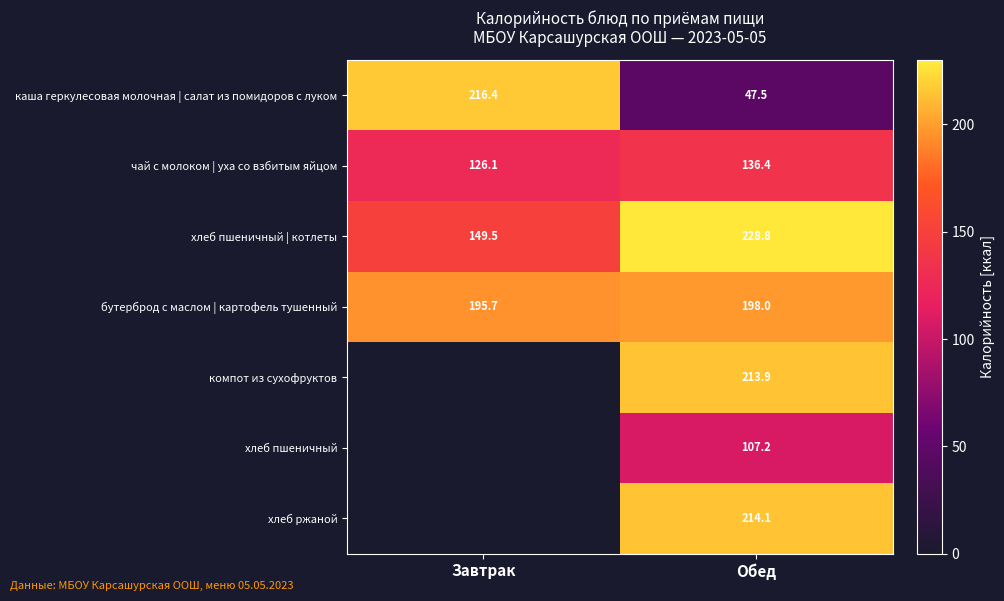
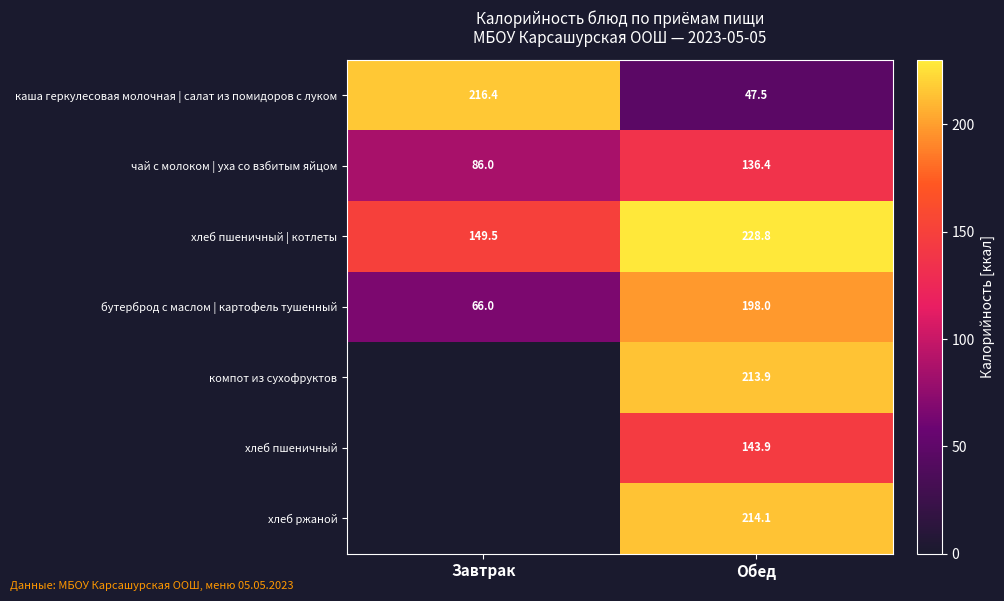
  {
    "каша геркулесовая молочная | салат из помидоров с луком": {
      "Завтрак": 216.4,
      "Обед": 47.5
    },
    "чай с молоком | уха со взбитым яйцом": {
-     "Завтрак": 126.1,
+     "Завтрак": 86.0,
      "Обед": 136.4
    },
    "хлеб пшеничный | котлеты": {
      "Завтрак": 149.5,
      "Обед": 228.8
    },
    "бутерброд с маслом | картофель тушенный": {
-     "Завтрак": 195.7,
+     "Завтрак": 66.0,
      "Обед": 198.0
    },
    "компот из сухофруктов": {
      "Обед": 213.9
    },
    "хлеб пшеничный": {
-     "Обед": 107.2
+     "Обед": 143.9
    },
    "хлеб ржаной": {
      "Обед": 214.1
    }
  }
